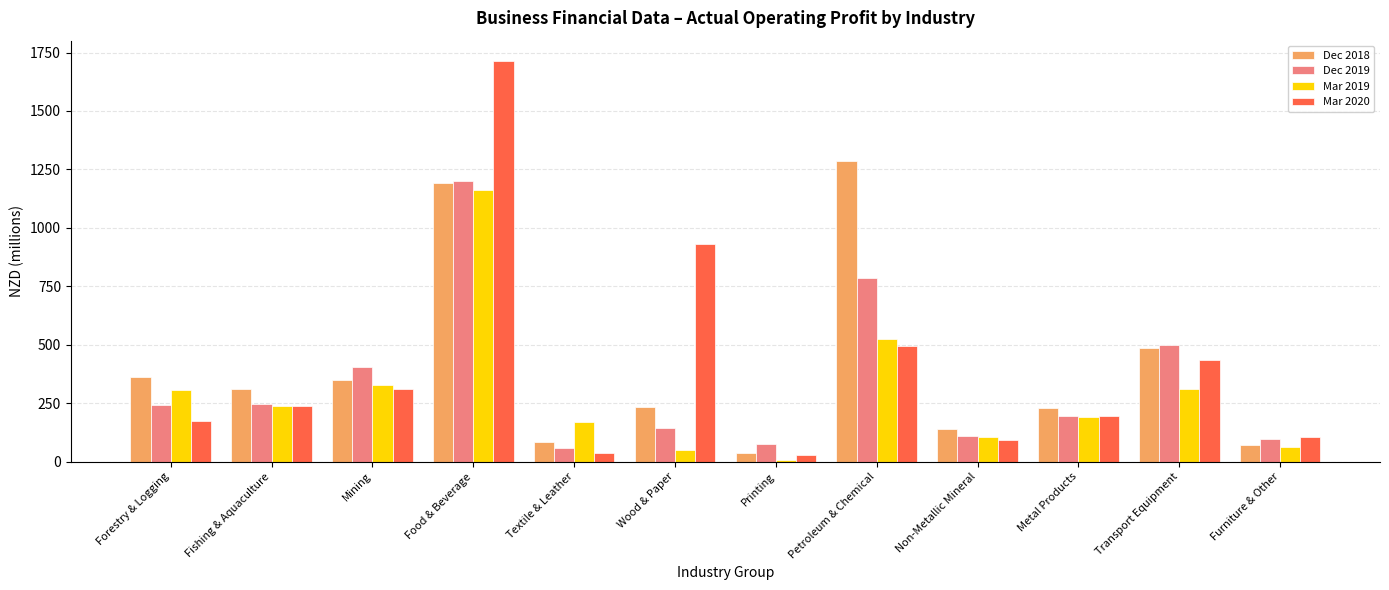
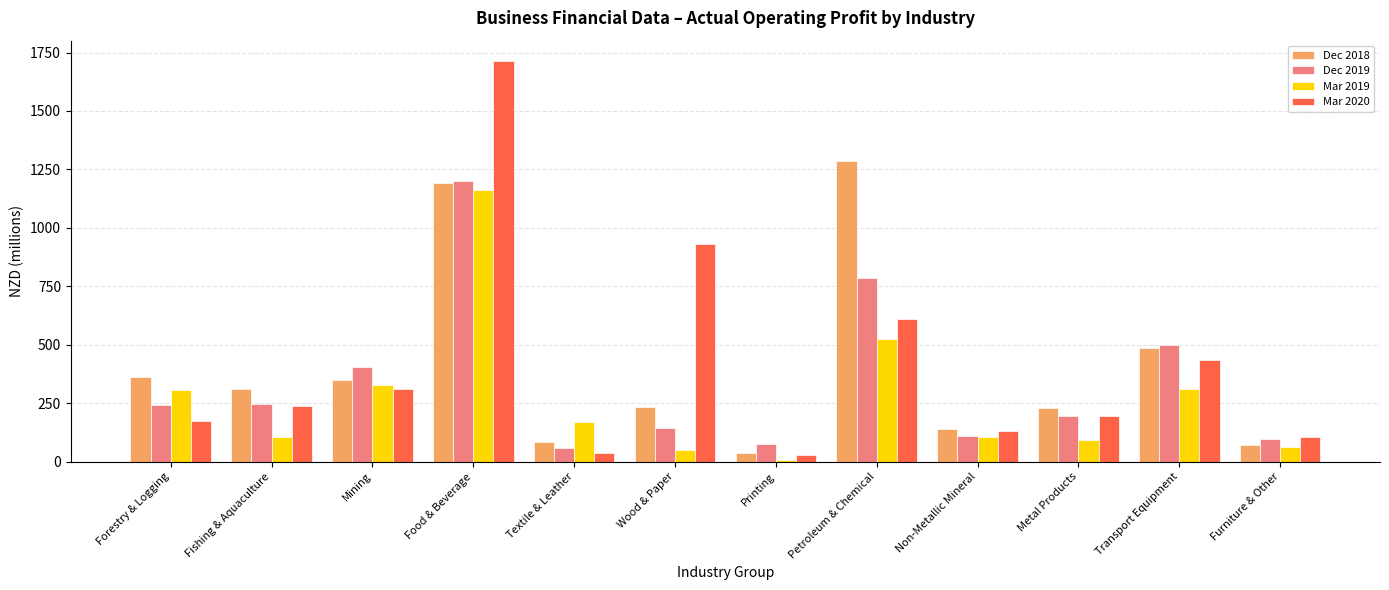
  {
    "Mar 2019": {
      "Forestry & Logging": 310,
-     "Fishing & Aquaculture": 240,
+     "Fishing & Aquaculture": 110,
      "Mining": 330,
      "Food & Beverage": 1160,
      "Textile & Leather": 170,
      "Wood & Paper": 50,
      "Petroleum & Chemical": 520,
      "Non-Metallic Mineral": 100,
-     "Metal Products": 190,
+     "Metal Products": 90,
      "Transport Equipment": 310,
      "Furniture & Other": 70
    },
    "Mar 2020": {
      "Forestry & Logging": 170,
      "Fishing & Aquaculture": 240,
      "Mining": 310,
      "Food & Beverage": 1720,
      "Textile & Leather": 40,
      "Wood & Paper": 930,
      "Printing": 30,
-     "Petroleum & Chemical": 490,
-     "Non-Metallic Mineral": 100,
+     "Petroleum & Chemical": 610,
+     "Non-Metallic Mineral": 130,
      "Metal Products": 190,
      "Transport Equipment": 430,
      "Furniture & Other": 100
    }
  }
